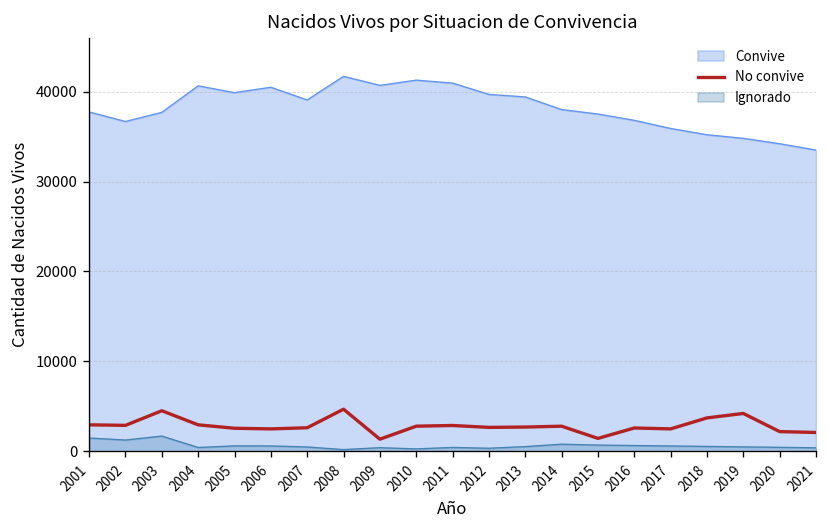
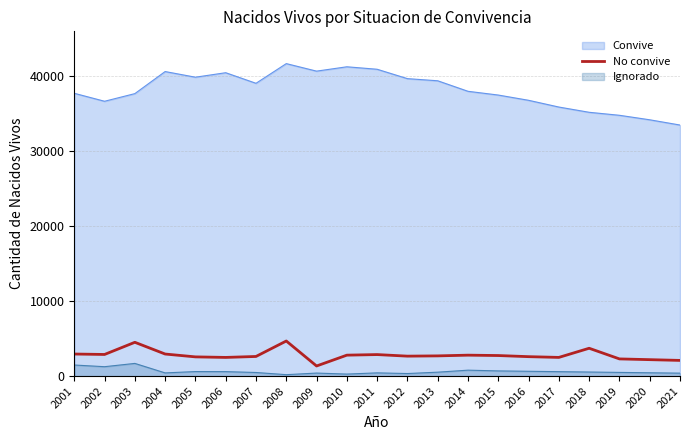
  {
    "No convive": {
      "2001": 3000,
      "2002": 3000,
      "2003": 5000,
      "2004": 3000,
      "2005": 3000,
      "2006": 2000,
      "2007": 3000,
      "2008": 5000,
      "2009": 1000,
      "2010": 3000,
      "2011": 3000,
      "2012": 3000,
      "2013": 3000,
      "2014": 3000,
-     "2015": 1000,
+     "2015": 3000,
      "2016": 3000,
      "2017": 3000,
      "2018": 4000,
-     "2019": 4000,
+     "2019": 2000,
      "2020": 2000,
      "2021": 2000
    }
  }
